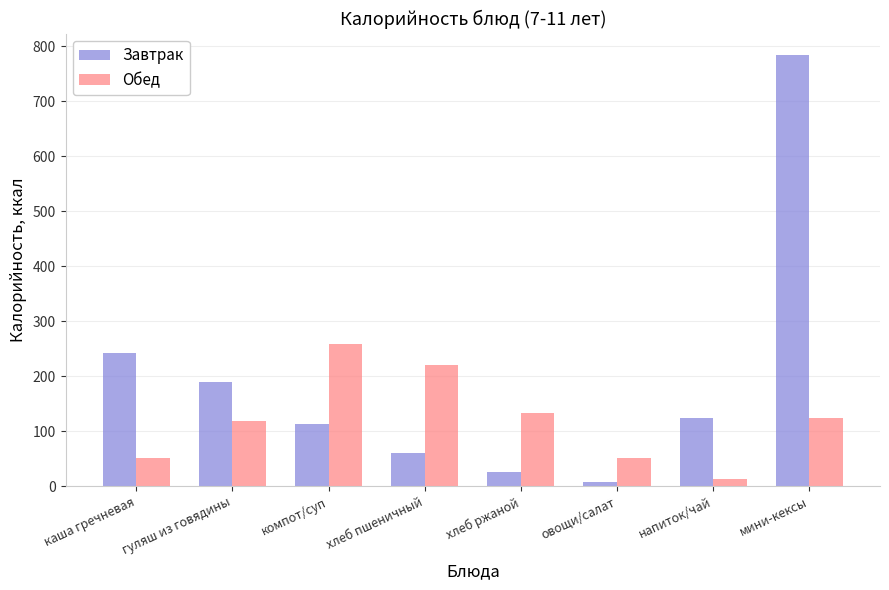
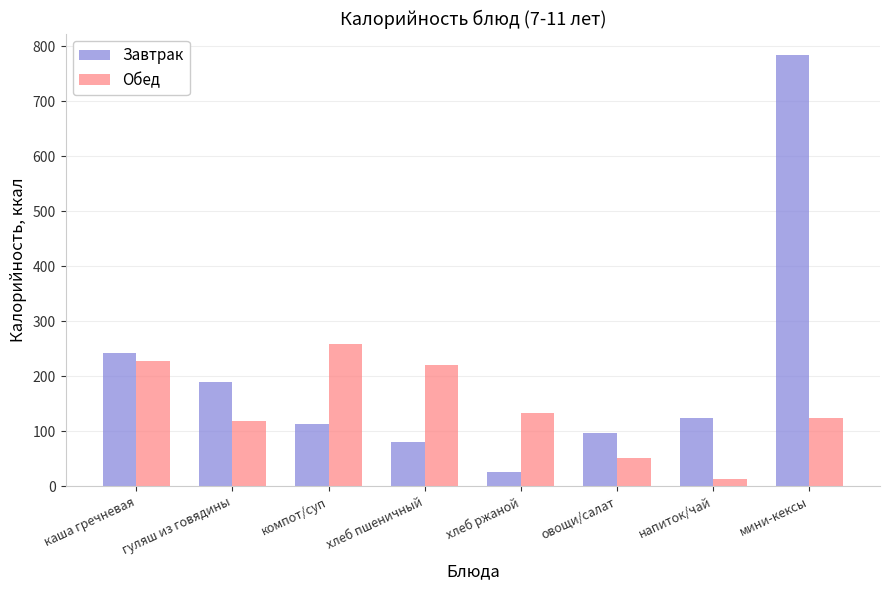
  {
    "Завтрак": {
      "каша гречневая": 240,
      "гуляш из говядины": 190,
      "компот/суп": 110,
-     "хлеб пшеничный": 60,
+     "хлеб пшеничный": 80,
      "хлеб ржаной": 30,
-     "овощи/салат": 10,
+     "овощи/салат": 100,
      "напиток/чай": 120,
      "мини-кексы": 780
    },
    "Обед": {
-     "каша гречневая": 50,
+     "каша гречневая": 230,
      "гуляш из говядины": 120,
      "компот/суп": 260,
      "хлеб пшеничный": 220,
      "хлеб ржаной": 130,
      "овощи/салат": 50,
      "напиток/чай": 10,
      "мини-кексы": 120
    }
  }
